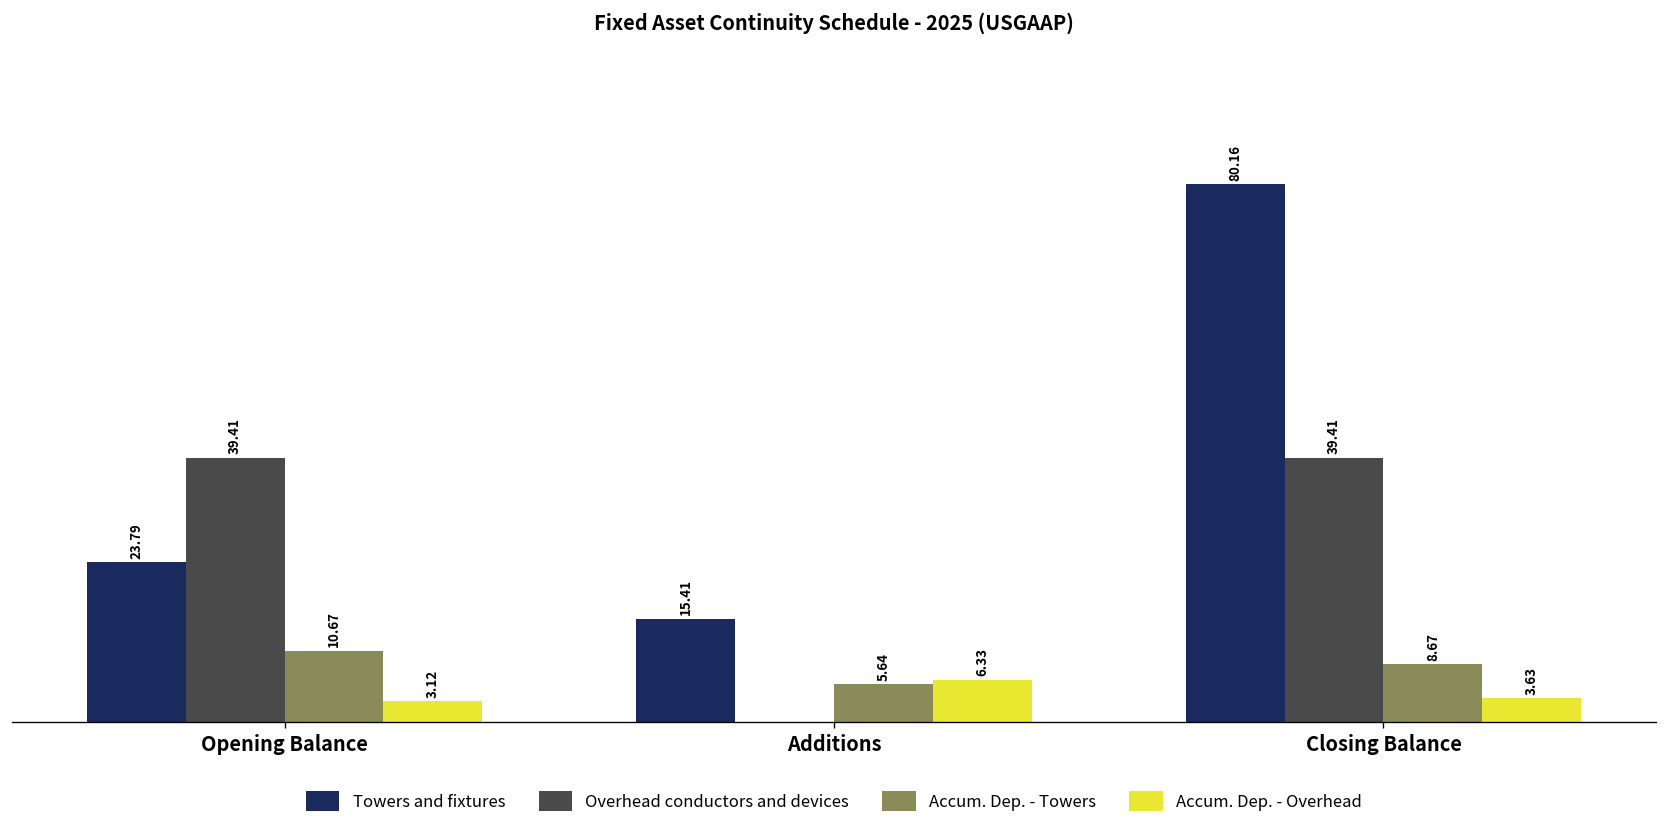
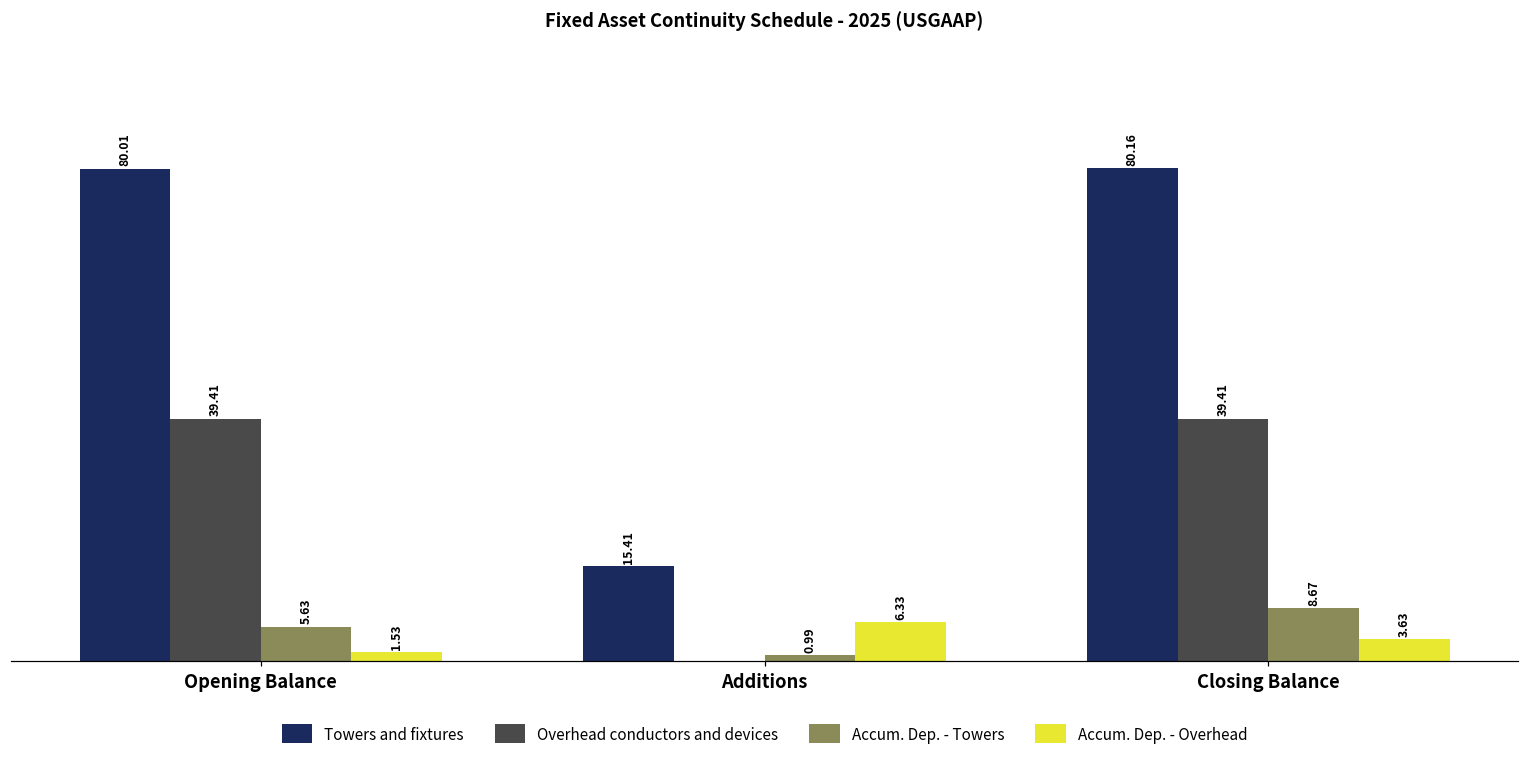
  {
    "Towers and fixtures": {
-     "Opening Balance": 23.79,
+     "Opening Balance": 80.01,
      "Additions": 15.41,
      "Closing Balance": 80.16
    },
    "Overhead conductors and devices": {
      "Opening Balance": 39.41,
      "Closing Balance": 39.41
    },
    "Accum. Dep. - Towers": {
-     "Opening Balance": 10.67,
-     "Additions": 5.64,
+     "Opening Balance": 5.63,
+     "Additions": 0.99,
      "Closing Balance": 8.67
    },
    "Accum. Dep. - Overhead": {
-     "Opening Balance": 3.12,
+     "Opening Balance": 1.53,
      "Additions": 6.33,
      "Closing Balance": 3.63
    }
  }
